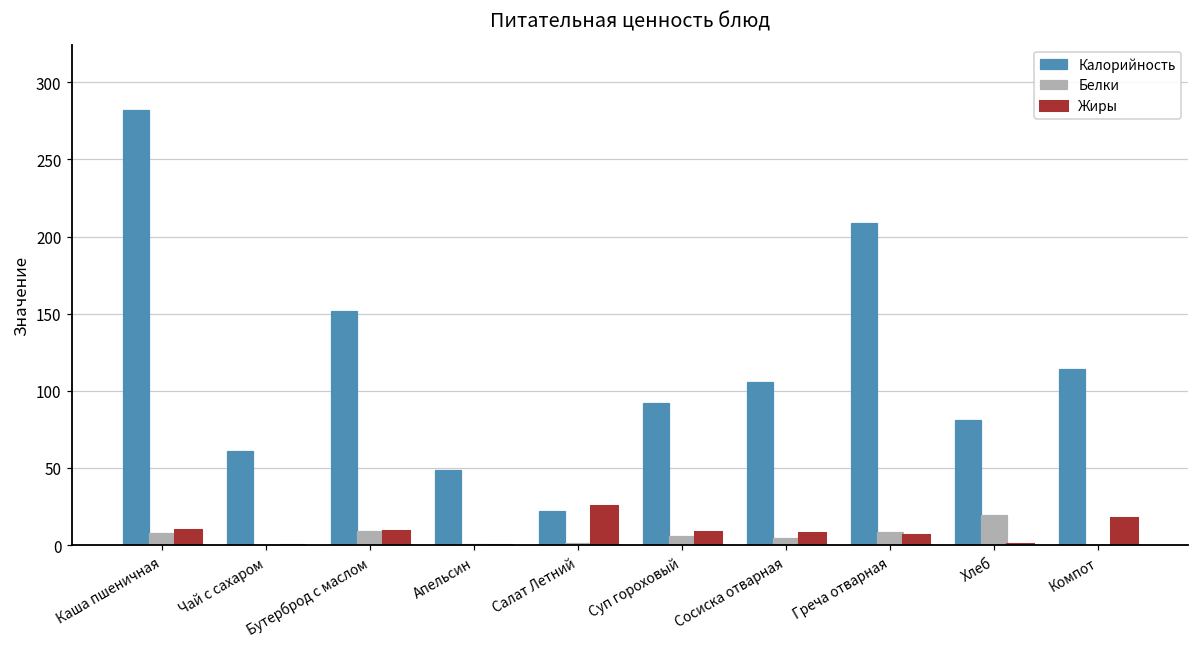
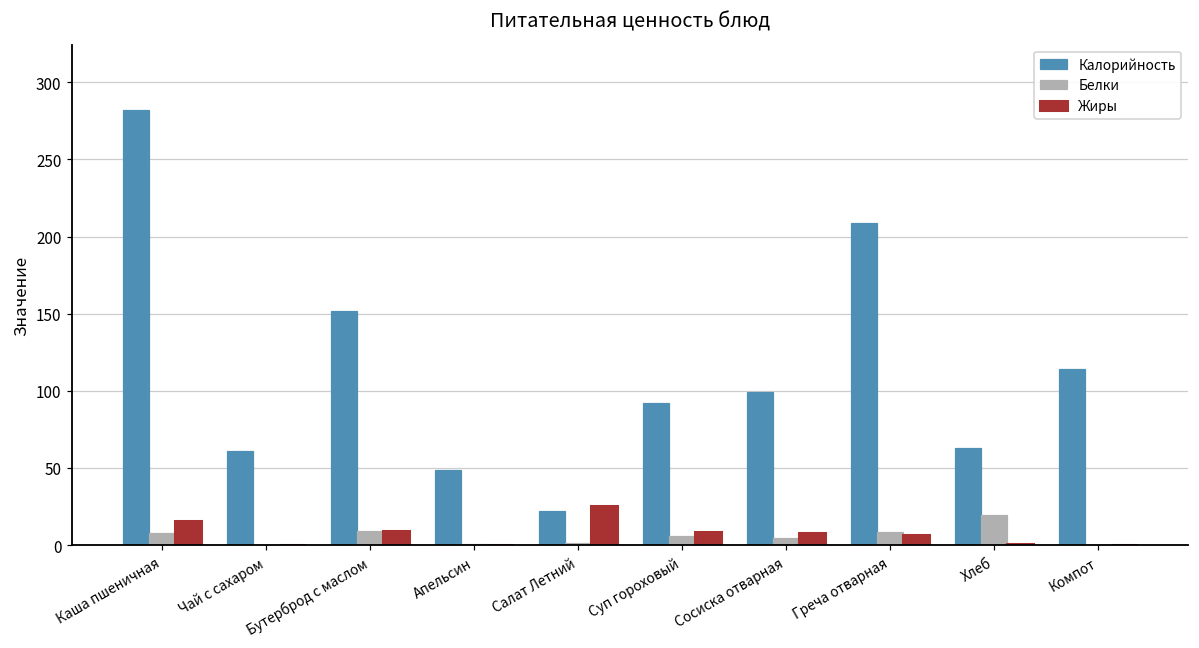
  {
    "Калорийность": {
      "Каша пшеничная": 282,
      "Чай с сахаром": 61,
      "Бутерброд с маслом": 152,
      "Апельсин": 48,
      "Салат Летний": 22,
      "Суп гороховый": 92,
-     "Сосиска отварная": 106,
+     "Сосиска отварная": 99,
      "Греча отварная": 209,
-     "Хлеб": 81,
+     "Хлеб": 63,
      "Компот": 114
    },
    "Белки": {
      "Каша пшеничная": 8,
      "Бутерброд с маслом": 9,
      "Суп гороховый": 6,
      "Сосиска отварная": 5,
      "Греча отварная": 9,
      "Хлеб": 19,
      "Компот": 0
    },
    "Жиры": {
-     "Каша пшеничная": 10,
+     "Каша пшеничная": 16,
      "Чай с сахаром": 0,
      "Бутерброд с маслом": 9,
      "Салат Летний": 25,
      "Суп гороховый": 9,
      "Сосиска отварная": 8,
      "Греча отварная": 6,
-     "Компот": 18
+     "Компот": 0
    }
  }
